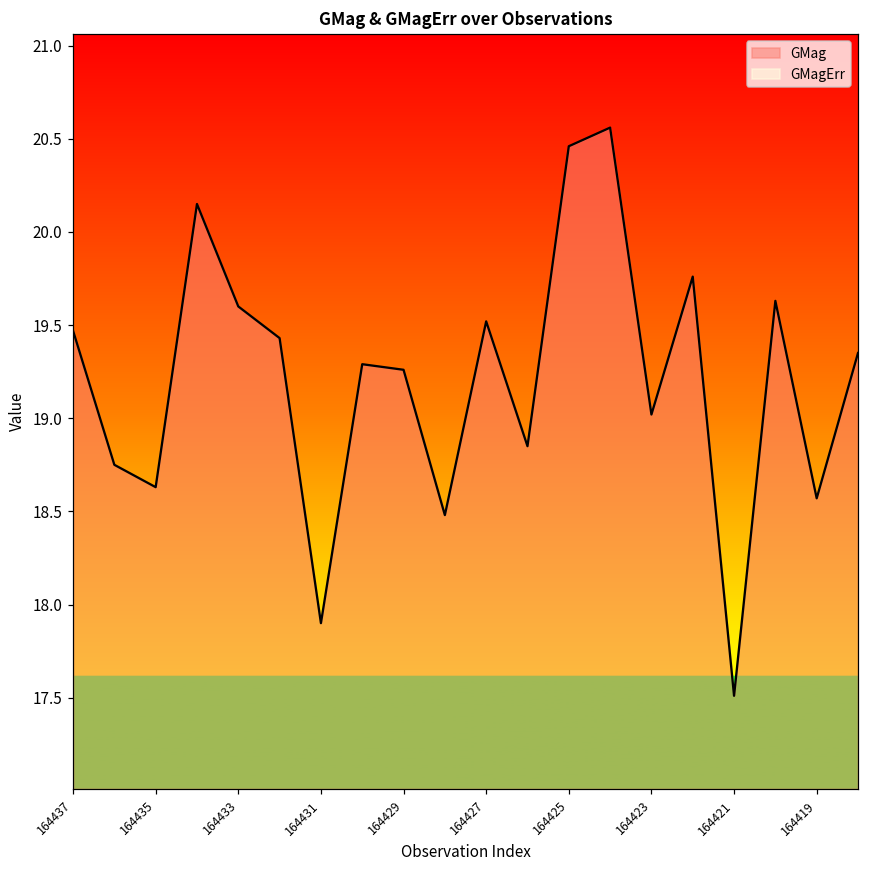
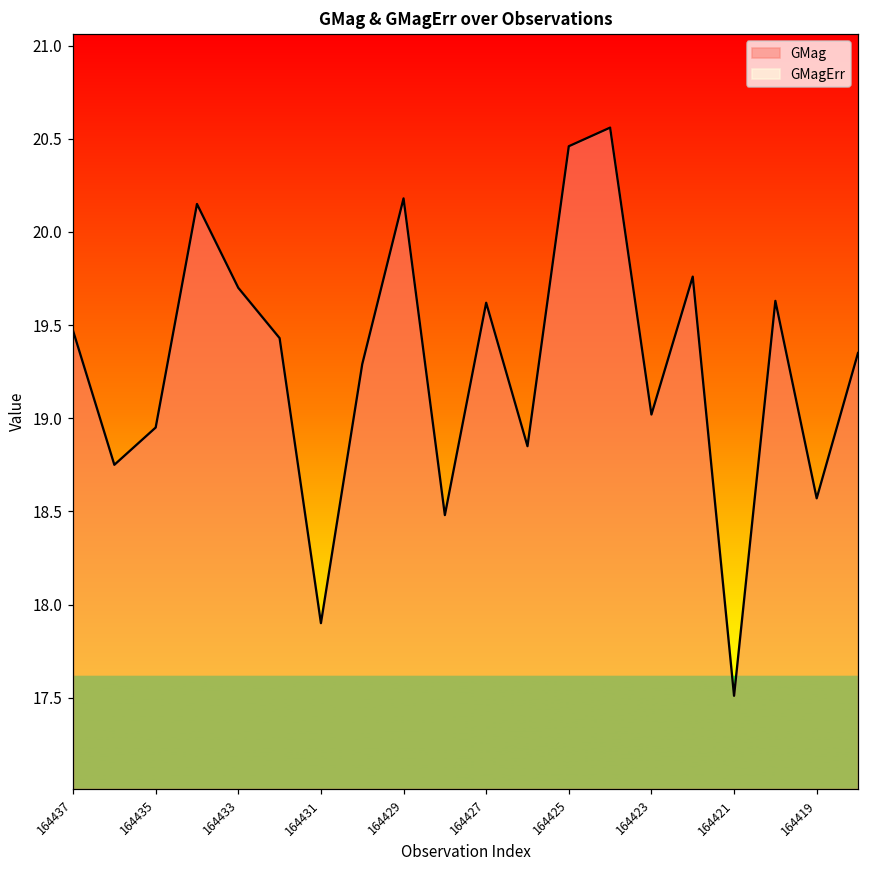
  {
    "GMag": {
      "164437": 19.47,
-     "164435": 18.63,
-     "164433": 19.6,
+     "164435": 18.95,
+     "164433": 19.7,
      "164431": 17.90,
-     "164429": 19.26,
-     "164427": 19.52,
+     "164429": 20.18,
+     "164427": 19.62,
      "164425": 20.46,
      "164423": 19.02,
      "164421": 17.51,
      "164419": 18.57
    }
  }
